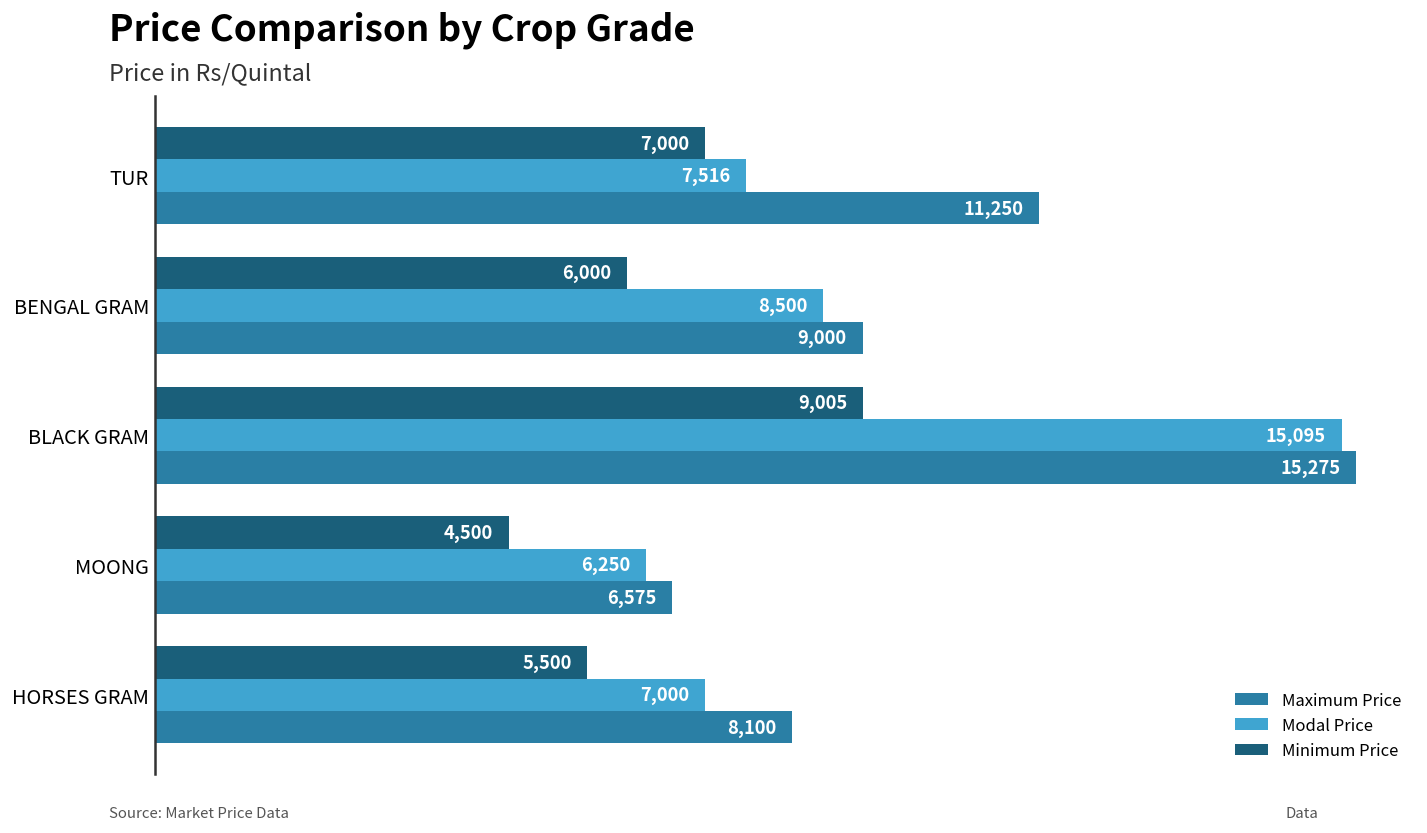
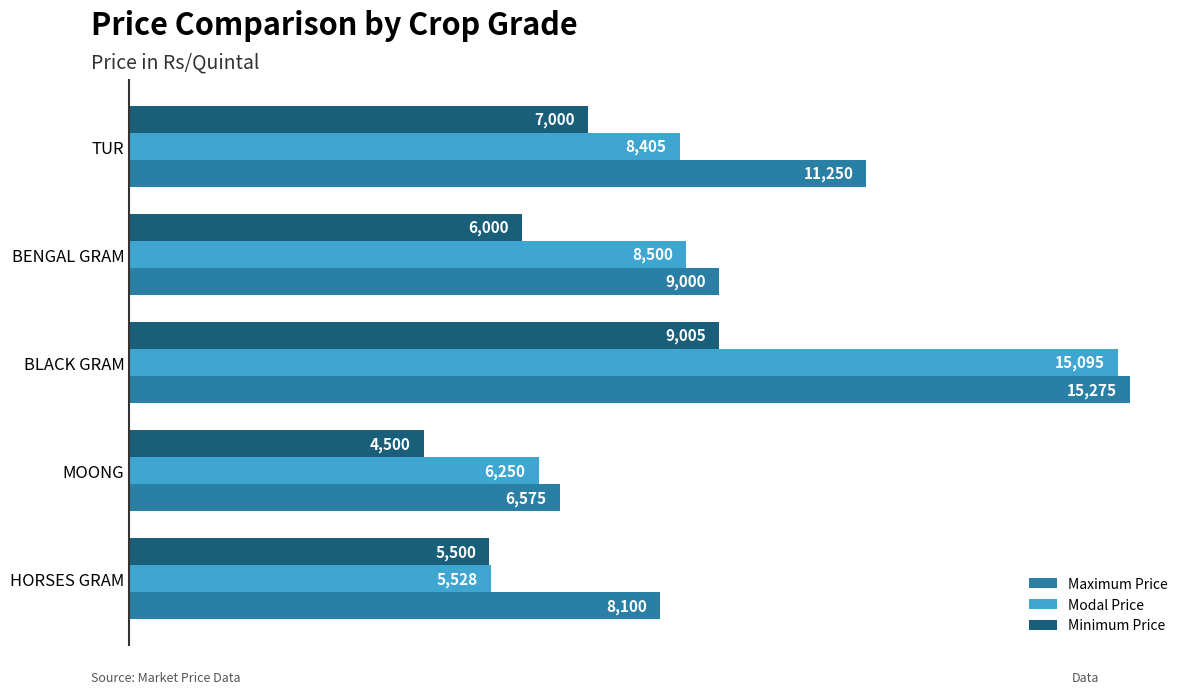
  {
    "Modal Price": {
-     "TUR": "7,516",
+     "TUR": "8,405",
      "BENGAL GRAM": "8,500",
      "BLACK GRAM": "15,095",
      "MOONG": "6,250",
-     "HORSES GRAM": "7,000"
+     "HORSES GRAM": "5,528"
    }
  }
